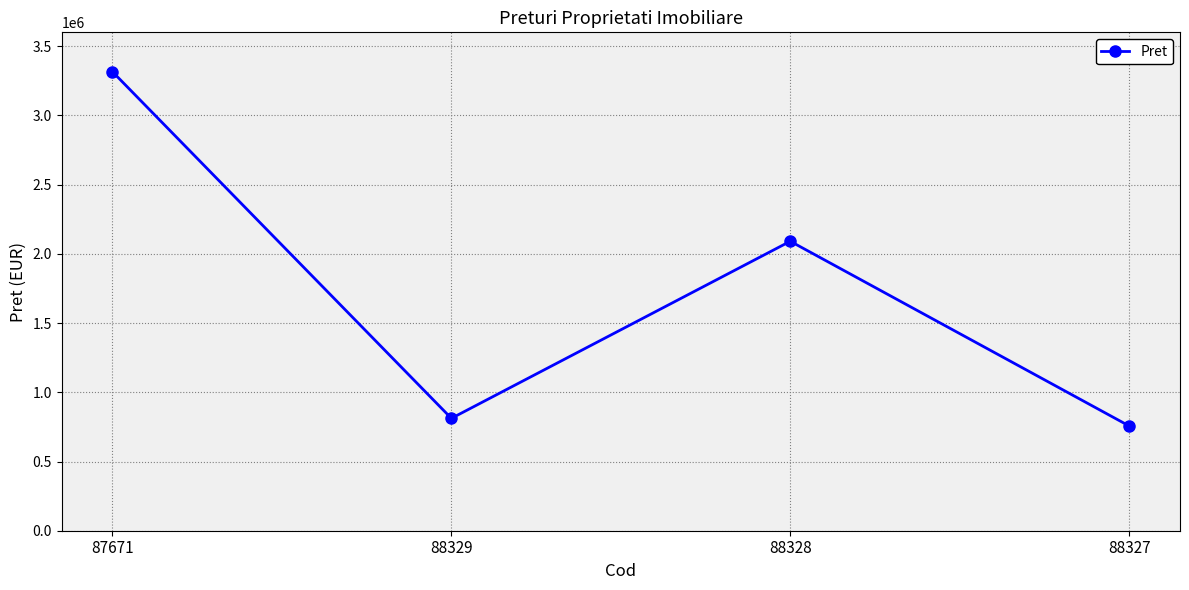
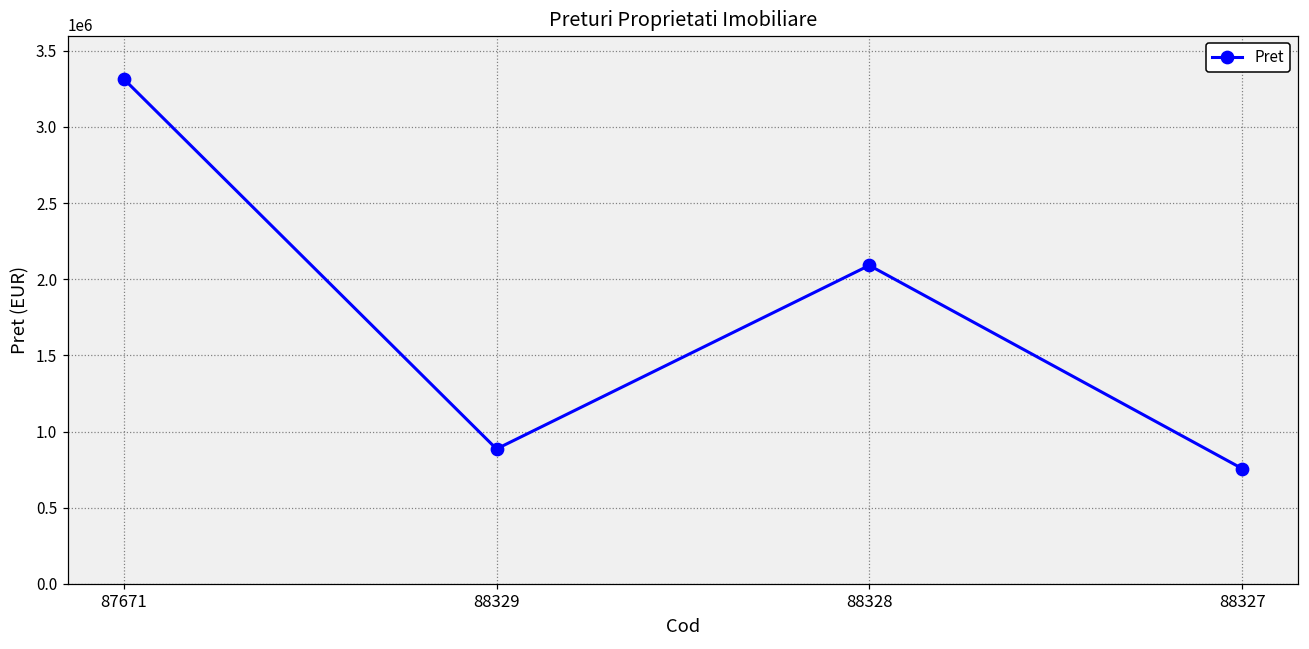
  {
    "87671": 3320000,
-   "88329": 810000,
+   "88329": 890000,
    "88328": 2090000,
    "88327": 760000
  }
